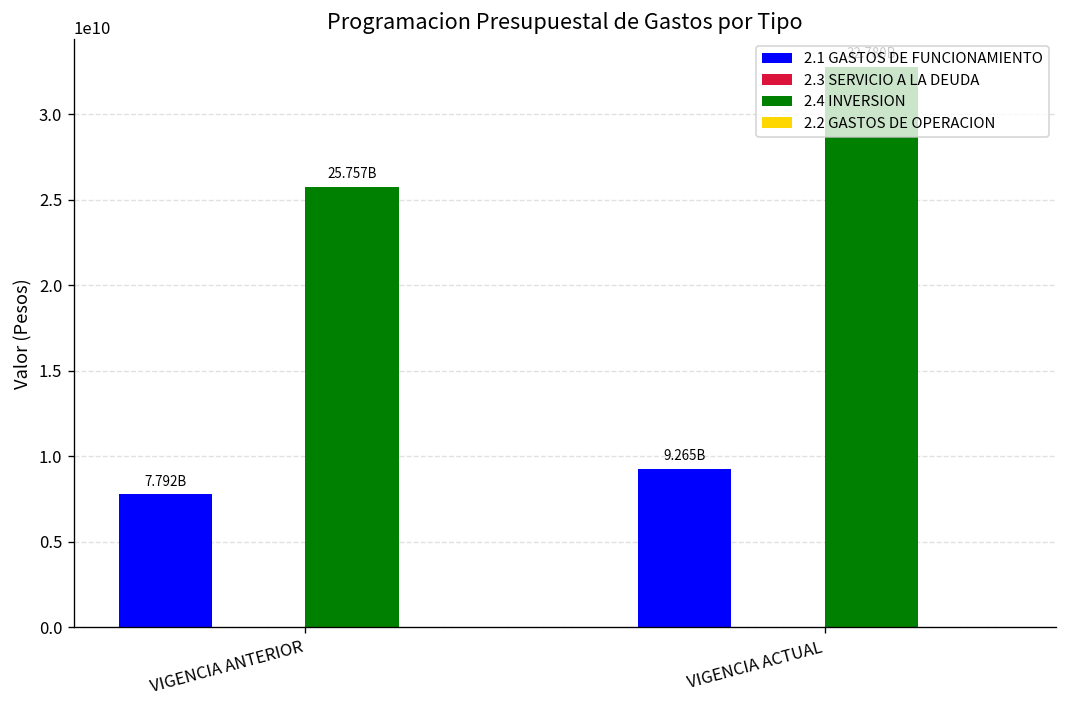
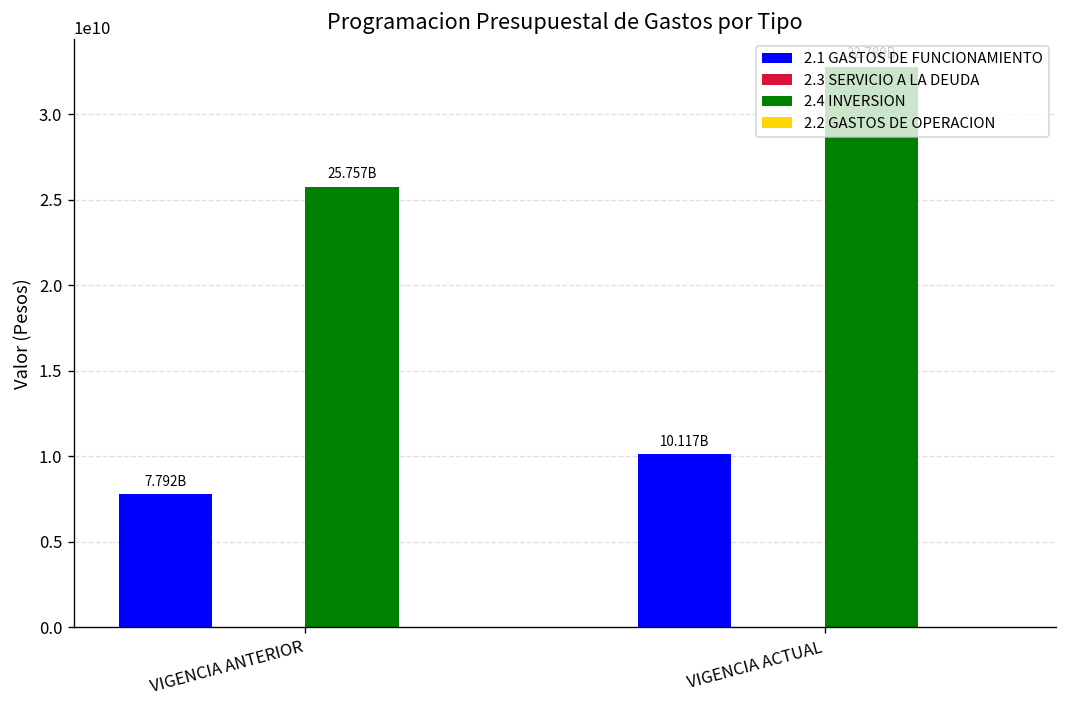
  {
    "2.1 GASTOS DE FUNCIONAMIENTO": {
      "VIGENCIA ANTERIOR": "7.792B",
-     "VIGENCIA ACTUAL": "9.265B"
+     "VIGENCIA ACTUAL": "10.117B"
    },
    "2.3 SERVICIO A LA DEUDA": {
      "VIGENCIA ANTERIOR": "0",
      "VIGENCIA ACTUAL": "0"
    },
    "2.4 INVERSION": {
      "VIGENCIA ANTERIOR": "25.757B"
    },
    "2.2 GASTOS DE OPERACION": {
      "VIGENCIA ANTERIOR": "0",
      "VIGENCIA ACTUAL": "0"
    }
  }
